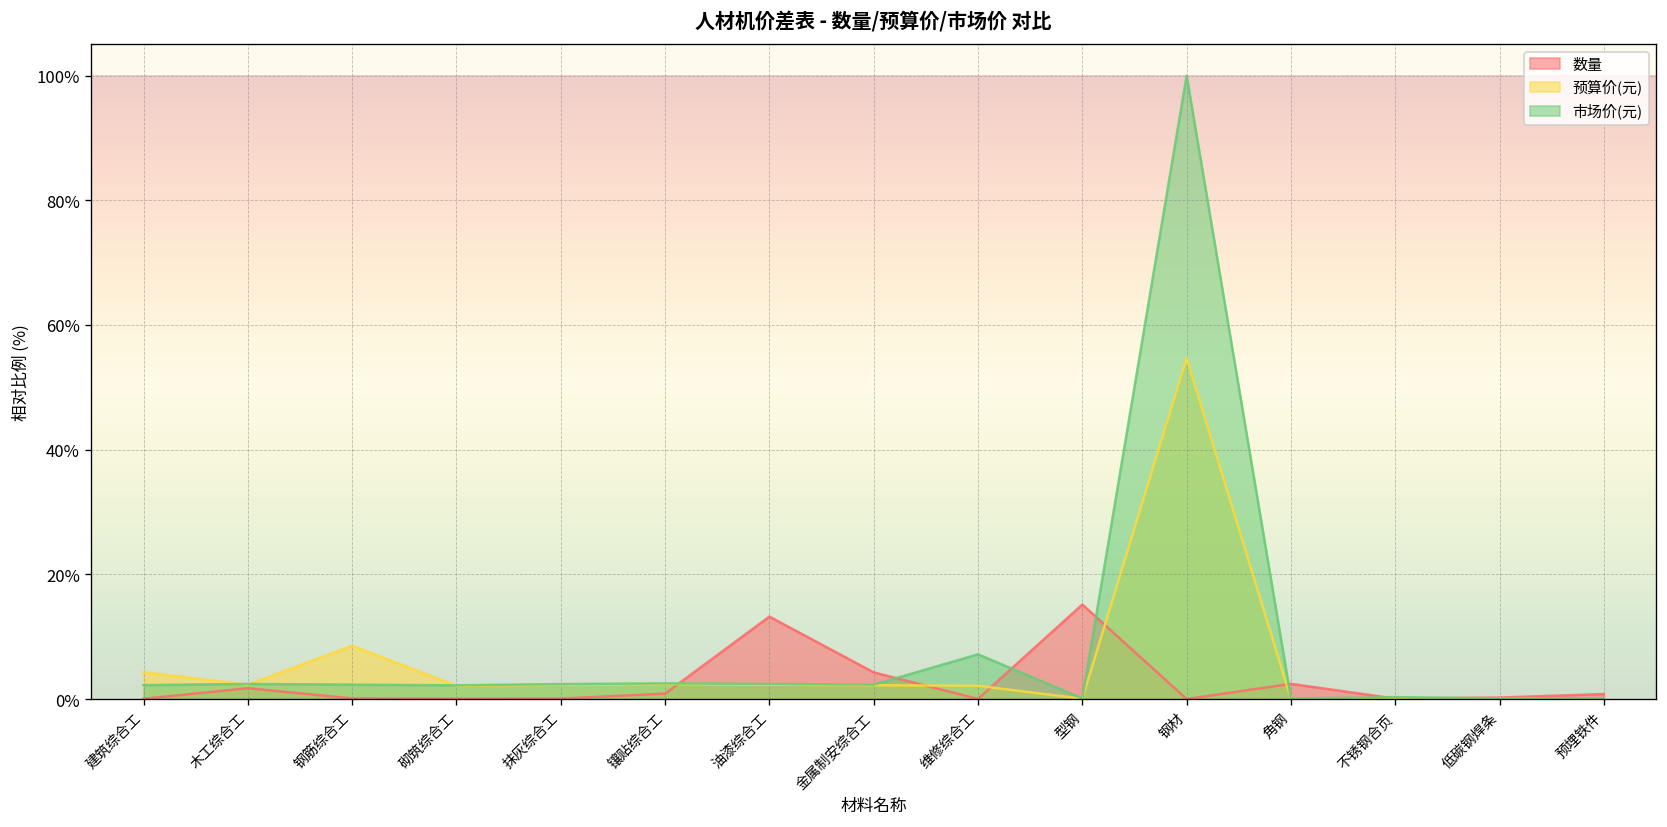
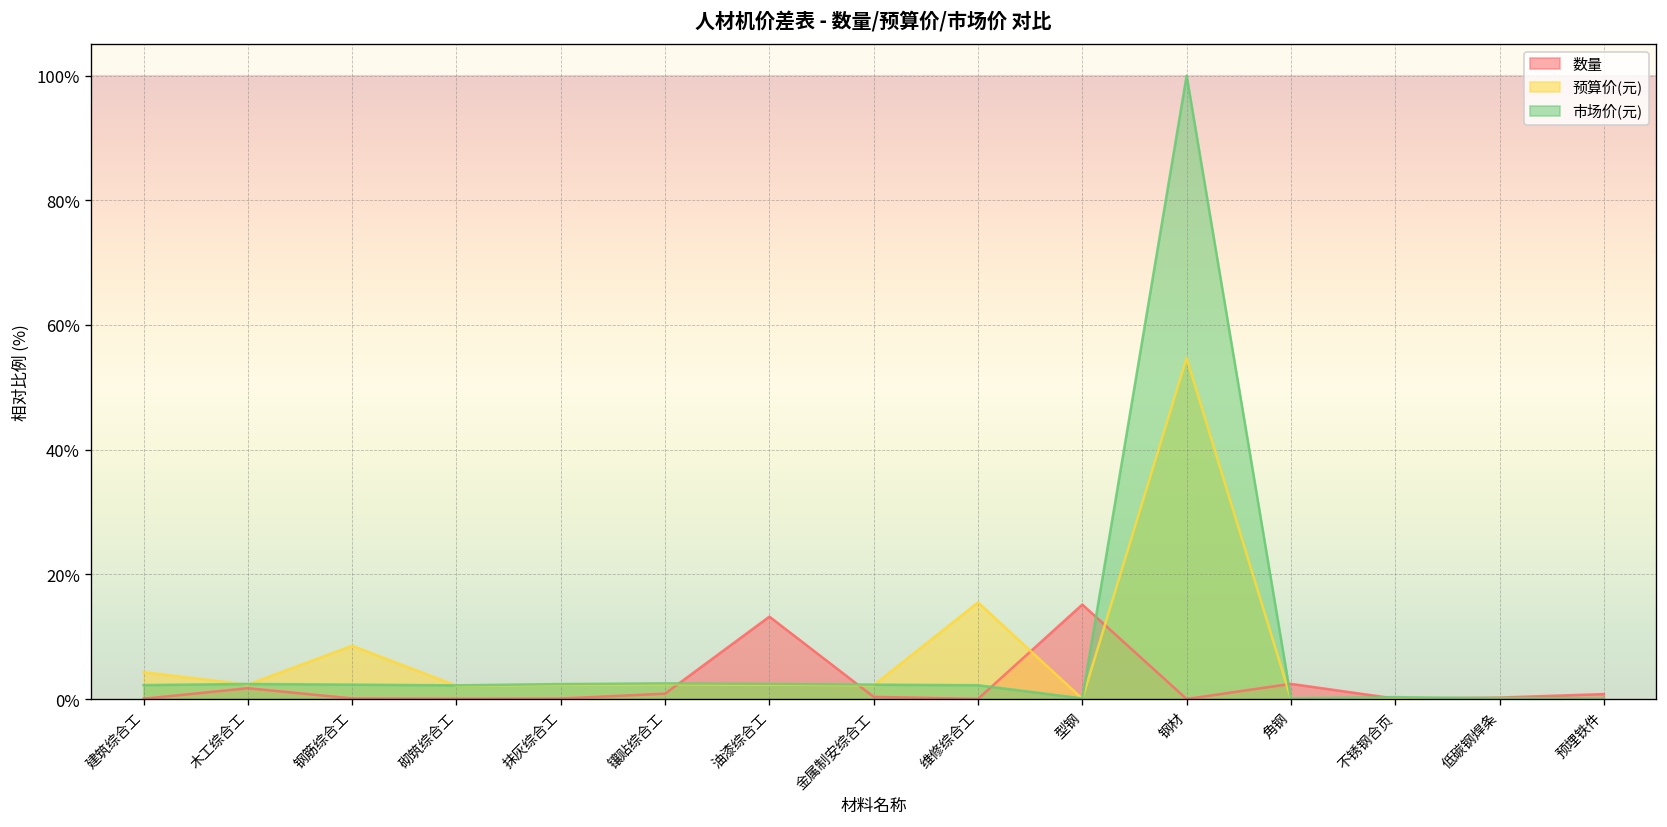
  {
    "数量": {
      "建筑综合工": "0%",
      "木工综合工": "2%",
      "钢筋综合工": "0%",
      "砌筑综合工": "0%",
      "抹灰综合工": "0%",
      "镶贴综合工": "1%",
      "油漆综合工": "13%",
-     "金属制安综合工": "4%",
+     "金属制安综合工": "0%",
      "维修综合工": "0%",
      "型钢": "15%",
      "钢材": "0%",
      "角钢": "2%",
      "预埋铁件": "1%"
    },
    "预算价(元)": {
      "建筑综合工": "4%",
      "钢筋综合工": "9%",
-     "维修综合工": "2%",
+     "维修综合工": "15%",
      "钢材": "55%"
    },
    "市场价(元)": {
      "建筑综合工": "2%",
      "钢筋综合工": "2%",
-     "维修综合工": "7%",
+     "维修综合工": "2%",
      "钢材": "100%"
    }
  }
